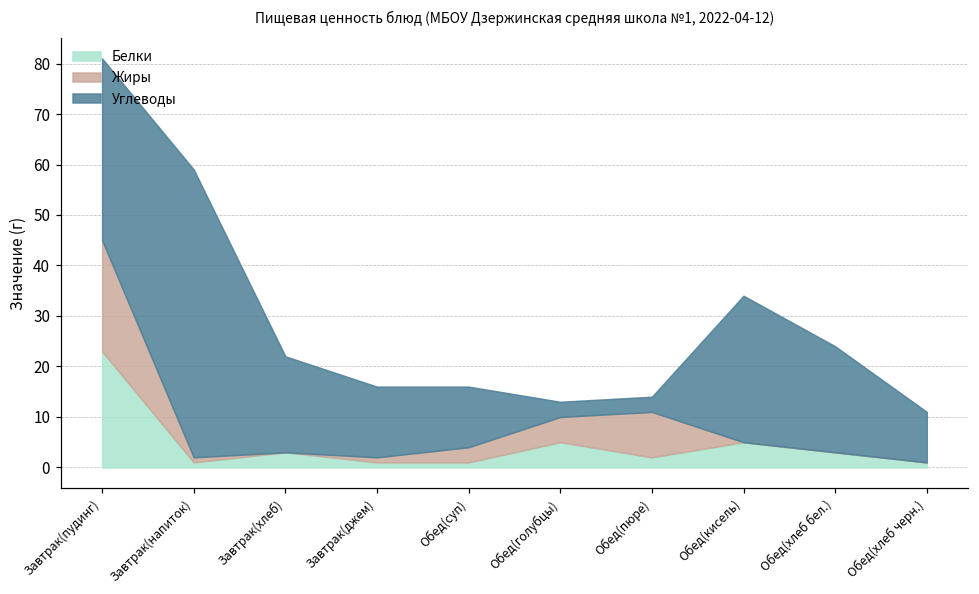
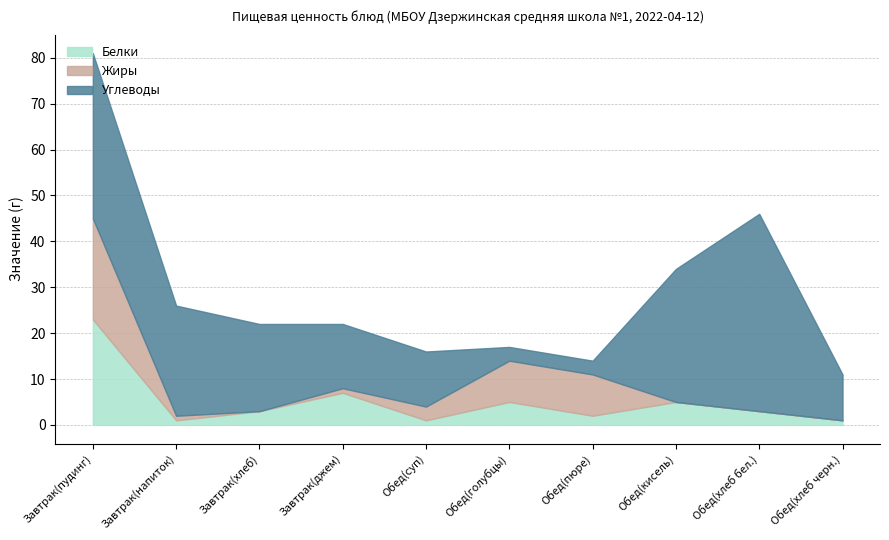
  {
    "Белки": {
      "Завтрак(пудинг)": 23,
      "Завтрак(напиток)": 1,
-     "Завтрак(джем)": 1,
+     "Завтрак(джем)": 7,
      "Обед(суп)": 1,
      "Обед(голубцы)": 5,
      "Обед(пюре)": 2
    },
    "Жиры": {
      "Завтрак(пудинг)": 22,
      "Завтрак(напиток)": 1,
      "Завтрак(джем)": 1,
      "Обед(суп)": 3,
-     "Обед(голубцы)": 5,
+     "Обед(голубцы)": 9,
      "Обед(пюре)": 9
    },
    "Углеводы": {
      "Завтрак(пудинг)": 36,
-     "Завтрак(напиток)": 57,
+     "Завтрак(напиток)": 24,
      "Завтрак(хлеб)": 19,
      "Завтрак(джем)": 14,
      "Обед(суп)": 12,
      "Обед(голубцы)": 3,
      "Обед(пюре)": 3,
      "Обед(кисель)": 29,
-     "Обед(хлеб бел.)": 21,
+     "Обед(хлеб бел.)": 43,
      "Обед(хлеб черн.)": 10
    }
  }
